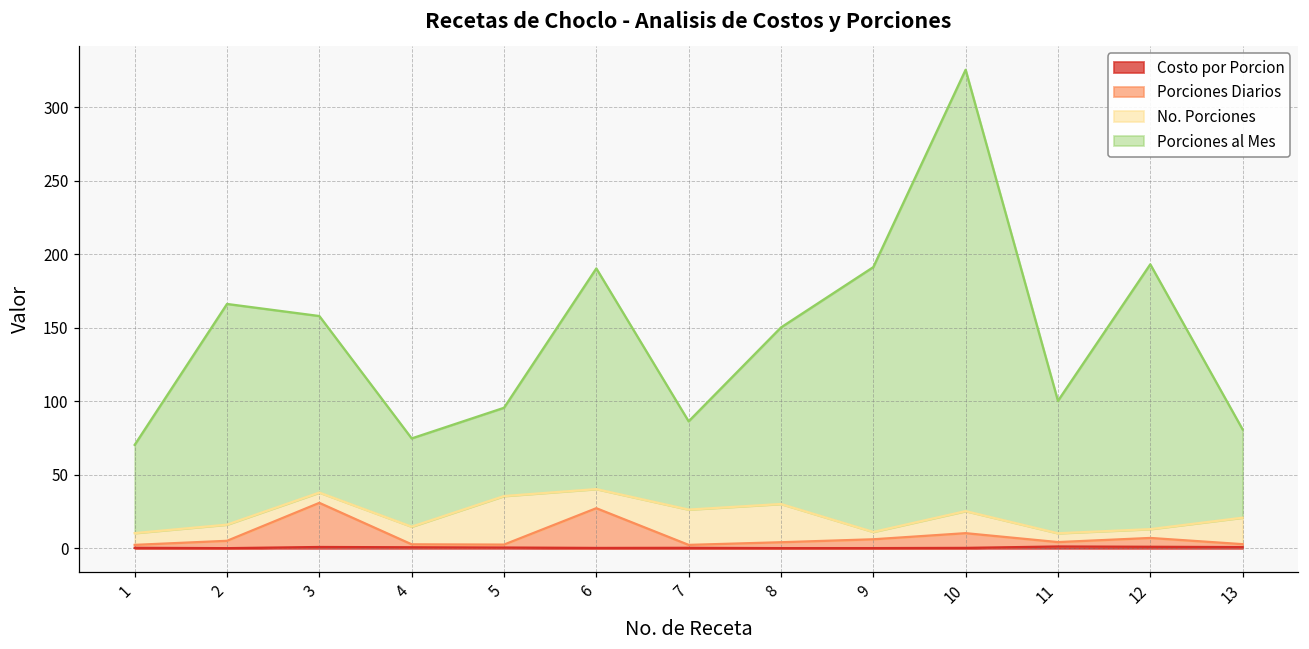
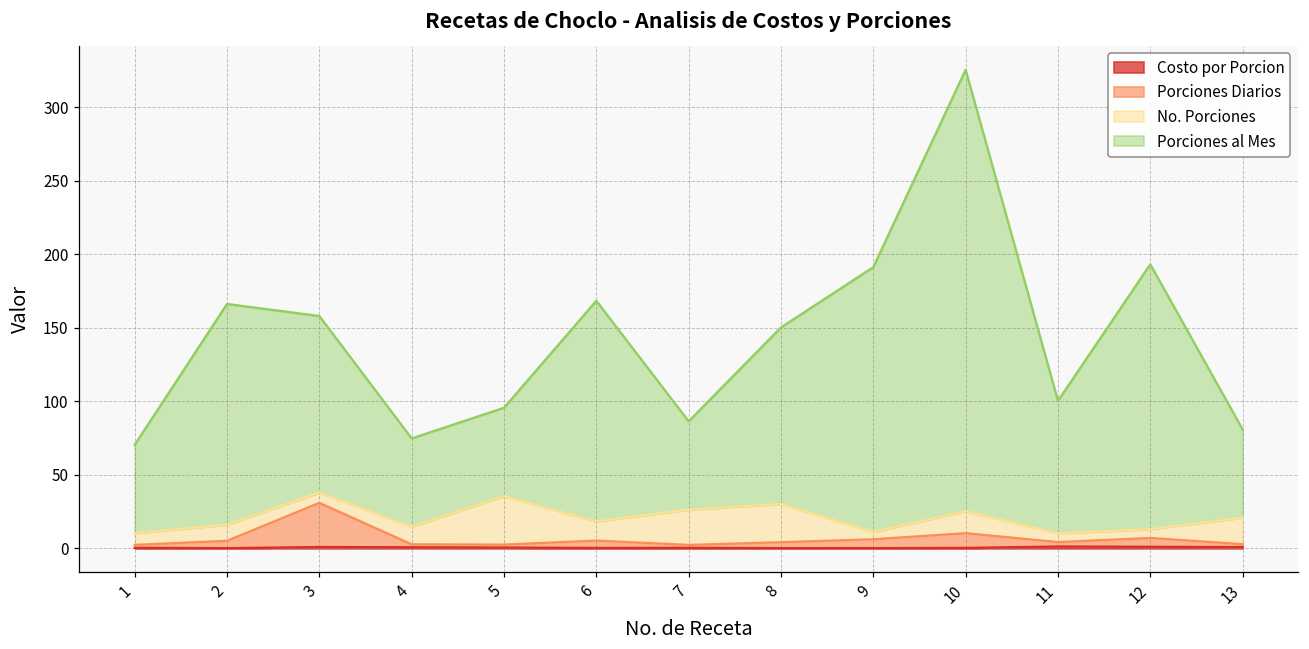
  {
    "Costo por Porcion": {
      "1": 0,
      "2": 0,
      "3": 1,
      "4": 1,
      "5": 1,
      "6": 0,
      "7": 0,
      "8": 0,
      "9": 0,
      "10": 0,
      "11": 1,
      "12": 1,
      "13": 1
    },
    "Porciones Diarios": {
      "1": 2,
      "2": 5,
      "3": 30,
      "4": 2,
      "5": 2,
-     "6": 27,
+     "6": 5,
      "7": 2,
      "8": 4,
      "9": 6,
      "10": 10,
      "11": 3,
      "12": 6,
      "13": 2
    },
    "No. Porciones": {
      "1": 8,
      "2": 11,
      "3": 7,
      "4": 12,
      "5": 33,
      "6": 13,
      "7": 24,
      "8": 26,
      "9": 5,
      "10": 15,
      "11": 6,
      "12": 6,
      "13": 18
    },
    "Porciones al Mes": {
      "1": 60,
      "2": 150,
      "3": 120,
      "4": 60,
      "5": 60,
      "6": 150,
      "7": 60,
      "8": 120,
      "9": 180,
      "10": 300,
      "11": 90,
      "12": 180,
      "13": 60
    }
  }
